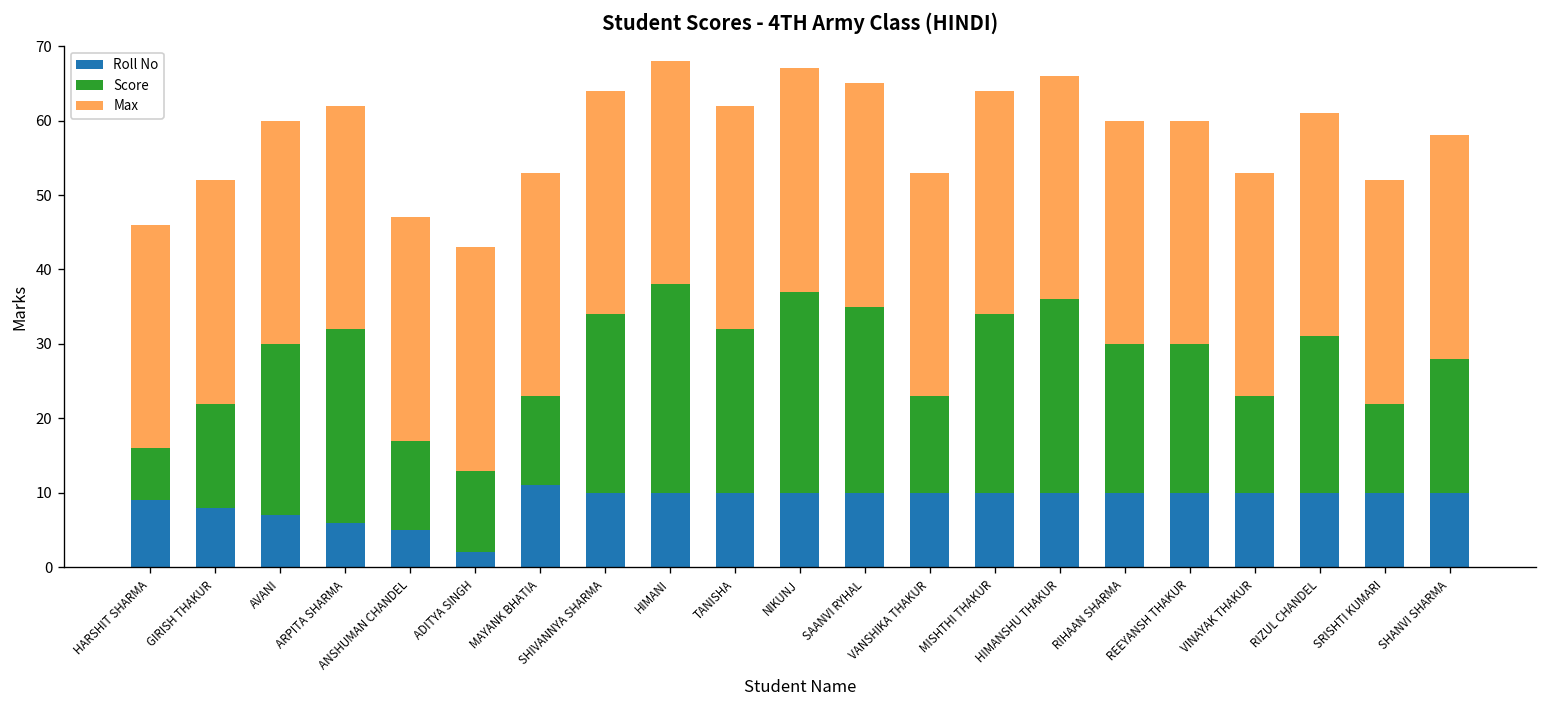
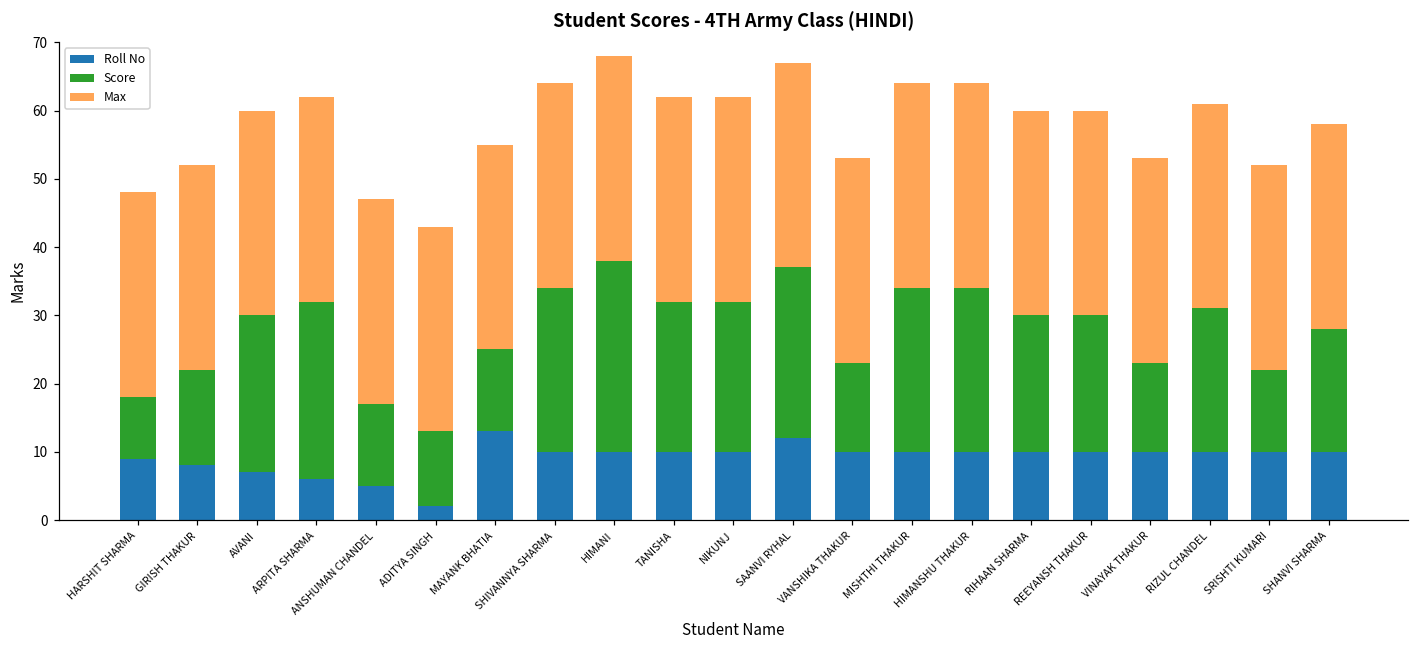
  {
    "Roll No": {
      "HARSHIT SHARMA": 9,
      "GIRISH THAKUR": 8,
      "AVANI": 7,
      "ARPITA SHARMA": 6,
      "ANSHUMAN CHANDEL": 5,
      "ADITYA SINGH": 2,
-     "MAYANK BHATIA": 11,
+     "MAYANK BHATIA": 13,
      "SHIVANNYA SHARMA": 10,
      "HIMANI": 10,
      "TANISHA": 10,
      "NIKUNJ": 10,
-     "SAANVI RYHAL": 10,
+     "SAANVI RYHAL": 12,
      "VANSHIKA THAKUR": 10,
      "MISHTHI THAKUR": 10,
      "HIMANSHU THAKUR": 10,
      "RIHAAN SHARMA": 10,
      "REEYANSH THAKUR": 10,
      "VINAYAK THAKUR": 10,
      "RIZUL CHANDEL": 10,
      "SRISHTI KUMARI": 10,
      "SHANVI SHARMA": 10
    },
    "Score": {
-     "HARSHIT SHARMA": 7,
+     "HARSHIT SHARMA": 9,
      "GIRISH THAKUR": 14,
      "AVANI": 23,
      "ARPITA SHARMA": 26,
      "ANSHUMAN CHANDEL": 12,
      "ADITYA SINGH": 11,
      "MAYANK BHATIA": 12,
      "SHIVANNYA SHARMA": 24,
      "HIMANI": 28,
      "TANISHA": 22,
-     "NIKUNJ": 27,
+     "NIKUNJ": 22,
      "SAANVI RYHAL": 25,
      "VANSHIKA THAKUR": 13,
      "MISHTHI THAKUR": 24,
-     "HIMANSHU THAKUR": 26,
+     "HIMANSHU THAKUR": 24,
      "RIHAAN SHARMA": 20,
      "REEYANSH THAKUR": 20,
      "VINAYAK THAKUR": 13,
      "RIZUL CHANDEL": 21,
      "SRISHTI KUMARI": 12,
      "SHANVI SHARMA": 18
    },
    "Max": {
      "HARSHIT SHARMA": 30,
      "GIRISH THAKUR": 30,
      "AVANI": 30,
      "ARPITA SHARMA": 30,
      "ANSHUMAN CHANDEL": 30,
      "ADITYA SINGH": 30,
      "MAYANK BHATIA": 30,
      "SHIVANNYA SHARMA": 30,
      "HIMANI": 30,
      "TANISHA": 30,
      "NIKUNJ": 30,
      "SAANVI RYHAL": 30,
      "VANSHIKA THAKUR": 30,
      "MISHTHI THAKUR": 30,
      "HIMANSHU THAKUR": 30,
      "RIHAAN SHARMA": 30,
      "REEYANSH THAKUR": 30,
      "VINAYAK THAKUR": 30,
      "RIZUL CHANDEL": 30,
      "SRISHTI KUMARI": 30,
      "SHANVI SHARMA": 30
    }
  }
